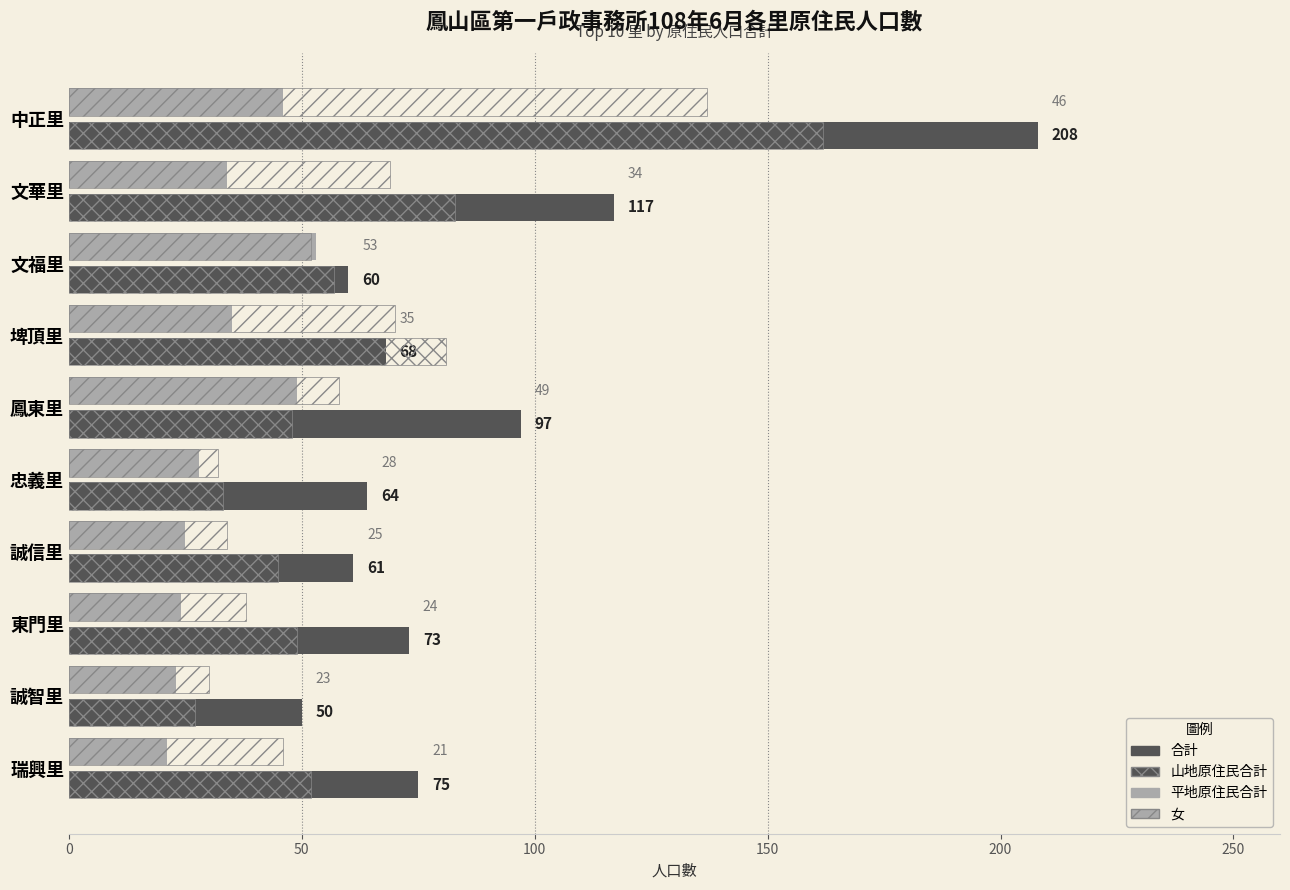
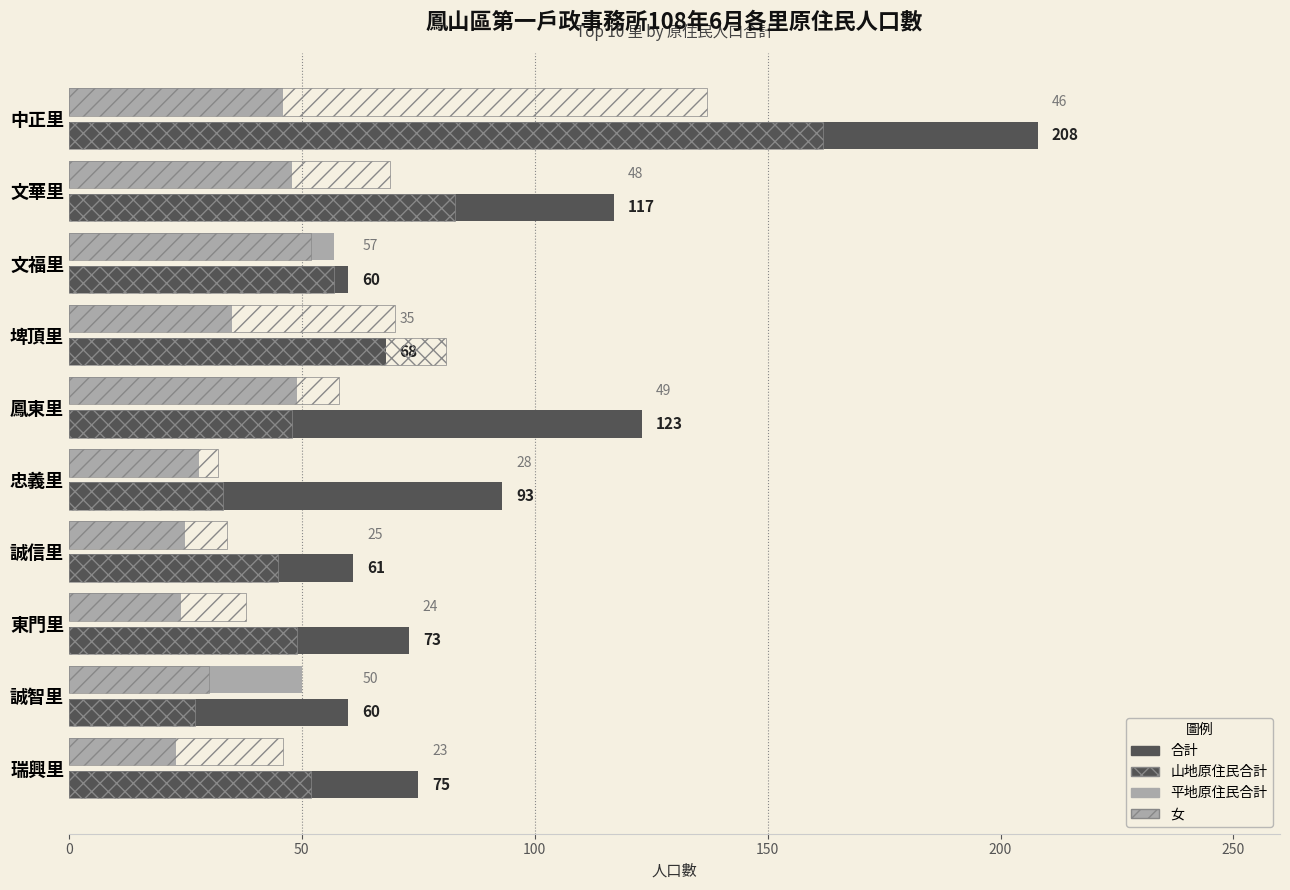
  {
    "合計": {
      "中正里": 208,
      "文華里": 117,
      "文福里": 60,
-     "鳳東里": 97,
-     "忠義里": 64,
+     "鳳東里": 123,
+     "忠義里": 93,
      "誠信里": 61,
      "東門里": 73,
-     "誠智里": 50,
+     "誠智里": 60,
      "瑞興里": 75
    },
    "平地原住民合計": {
-     "文華里": 34,
-     "文福里": 53,
-     "誠智里": 23,
-     "瑞興里": 21
+     "文華里": 48,
+     "文福里": 57,
+     "誠智里": 50,
+     "瑞興里": 23
    }
  }
